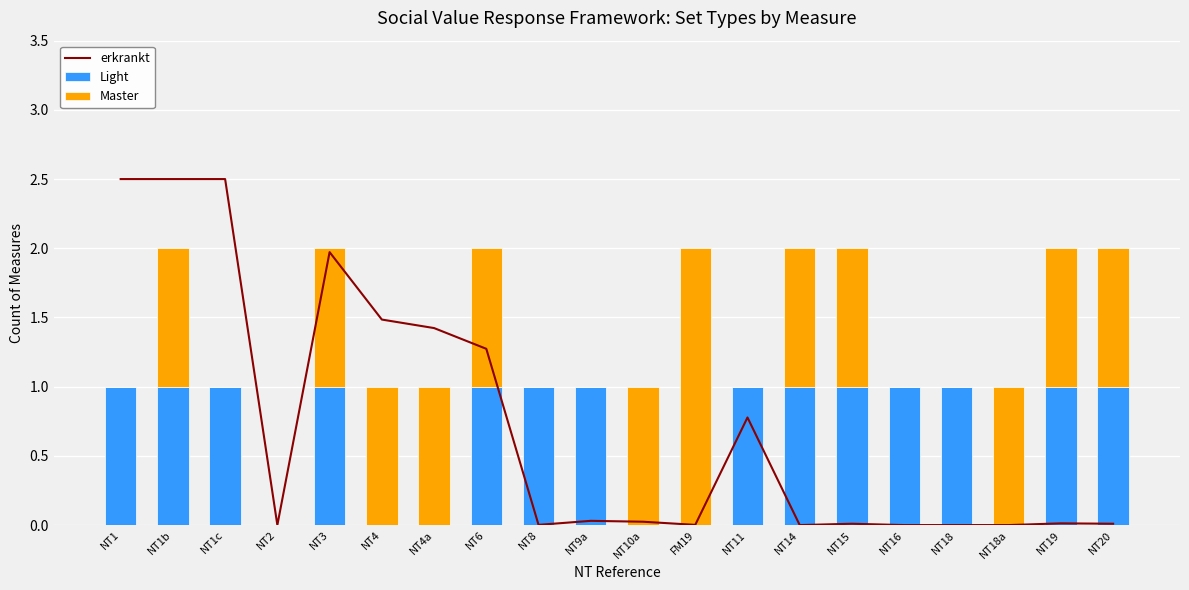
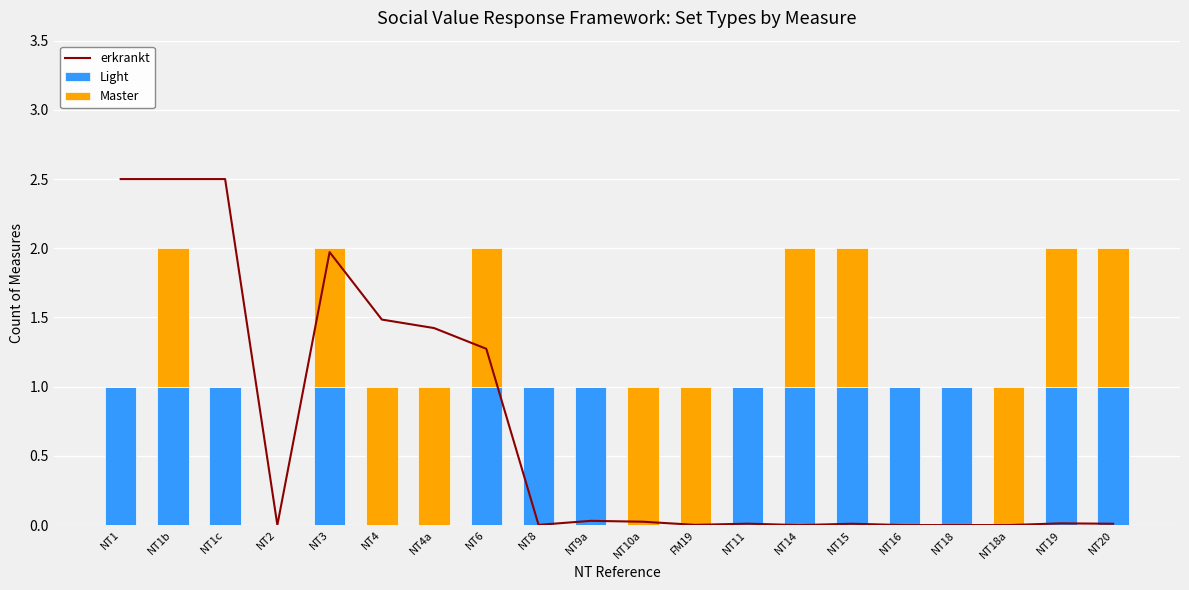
  {
    "erkrankt": {
      "NT1": 2.50,
      "NT1b": 2.50,
      "NT1c": 2.50,
      "NT2": 0.00,
      "NT3": 1.97,
      "NT4": 1.48,
      "NT4a": 1.42,
      "NT6": 1.27,
      "NT8": 0.00,
      "NT9a": 0.03,
      "NT10a": 0.02,
      "FM19": 0.00,
-     "NT11": 0.78,
+     "NT11": 0.01,
      "NT14": 0.00,
      "NT15": 0.01,
      "NT16": 0.00,
      "NT18": 0.00,
      "NT18a": 0.00,
      "NT19": 0.01,
      "NT20": 0.01
    },
    "Light": {
      "NT1": 1.00,
      "NT1b": 1.00,
      "NT1c": 1.00,
      "NT2": 0.00,
      "NT3": 1.00,
      "NT4": 0.00,
      "NT4a": 0.00,
      "NT6": 1.00,
      "NT8": 1.00,
      "NT9a": 1.00,
      "NT10a": 0.00,
      "FM19": 0.00,
      "NT11": 1.00,
      "NT14": 1.00,
      "NT15": 1.00,
      "NT16": 1.00,
      "NT18": 1.00,
      "NT18a": 0.00,
      "NT19": 1.00,
      "NT20": 1.00
    },
    "Master": {
-     "FM19": 2
+     "FM19": 1
    }
  }
